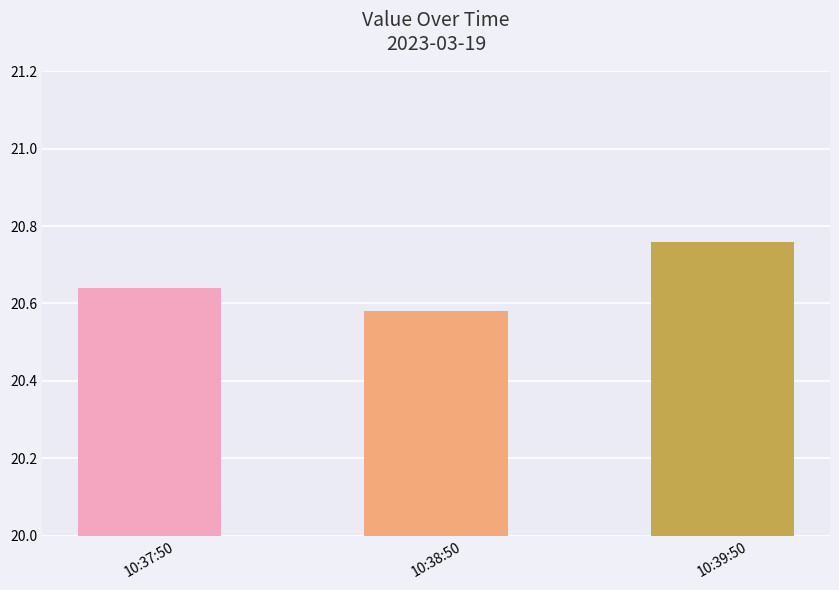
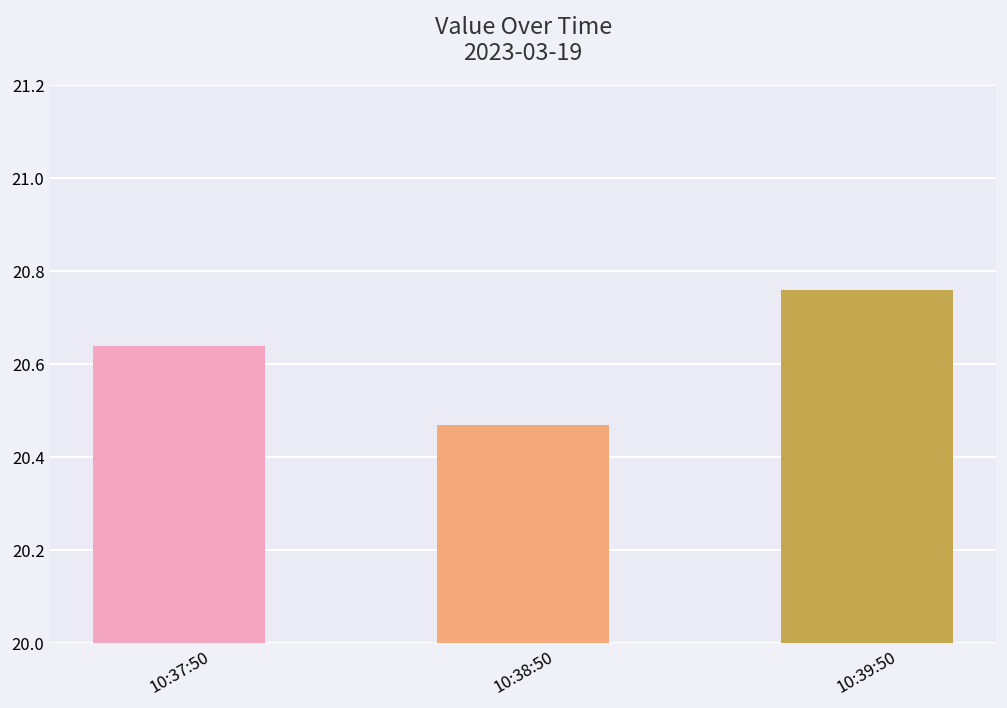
  {
    "10:37:50": 20.64,
-   "10:38:50": 20.58,
+   "10:38:50": 20.47,
    "10:39:50": 20.76
  }
